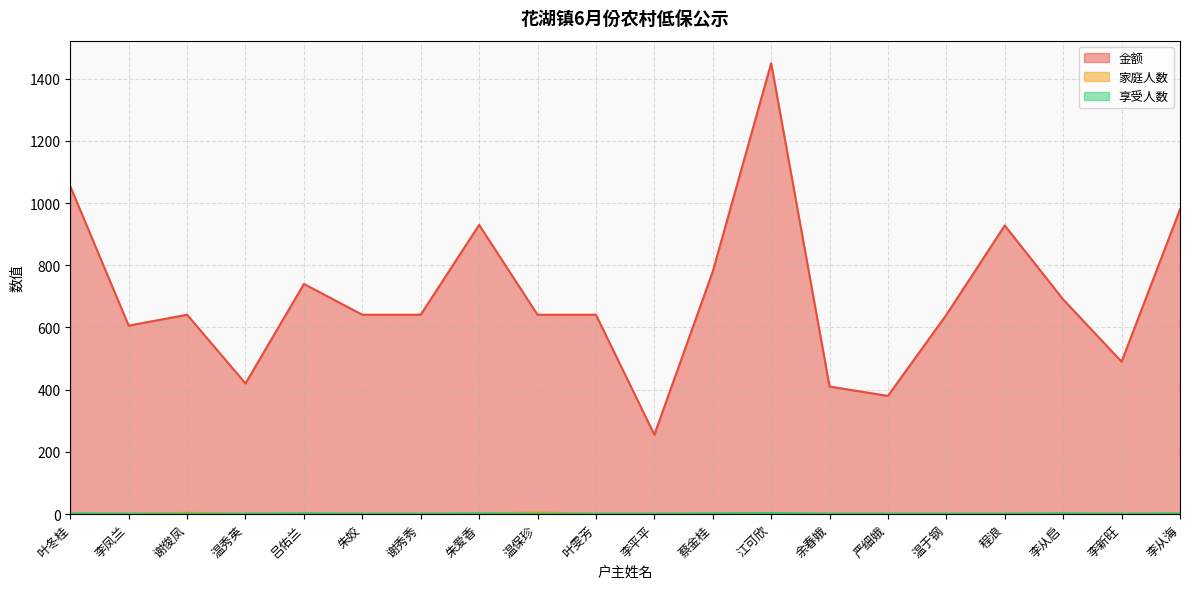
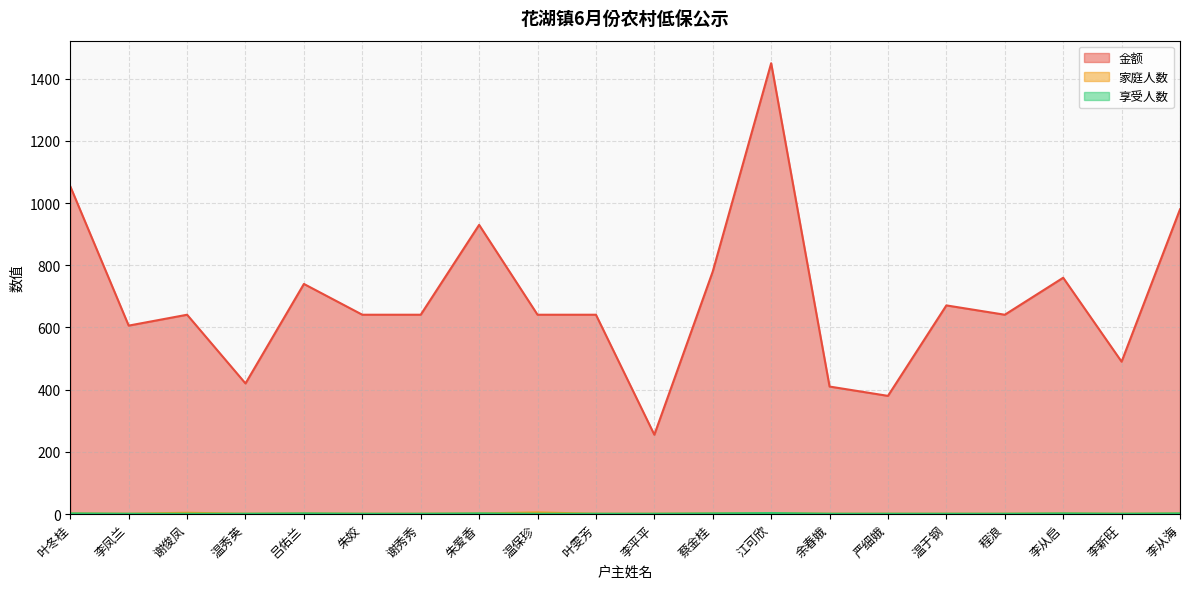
  {
    "金额": {
      "叶冬桂": 1050,
      "李凤兰": 610,
      "谢俊凤": 640,
      "温秀英": 420,
      "吕佑兰": 740,
      "朱姣": 640,
      "谢秀秀": 640,
      "朱爱香": 930,
      "温保珍": 640,
      "叶雯芳": 640,
      "李平平": 260,
      "蔡金桂": 780,
      "江可欣": 1450,
      "余春娥": 410,
      "严细娥": 380,
-     "温于钢": 640,
-     "程浪": 930,
-     "李从启": 690,
+     "温于钢": 670,
+     "程浪": 640,
+     "李从启": 760,
      "李新旺": 490,
      "李从海": 980
    }
  }
